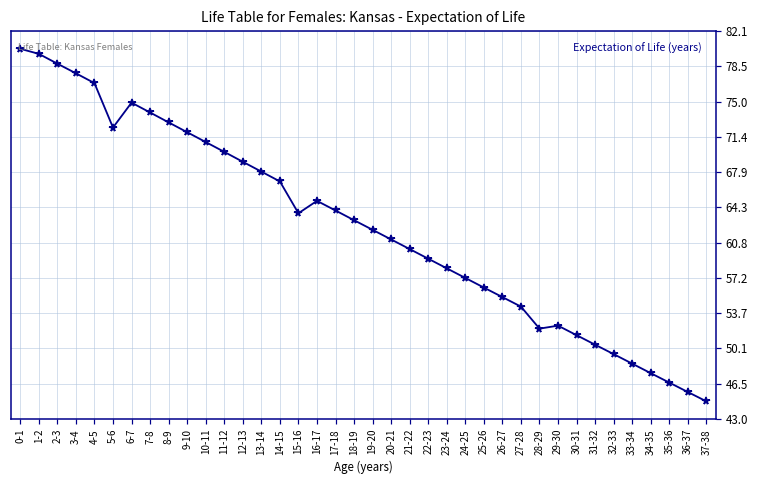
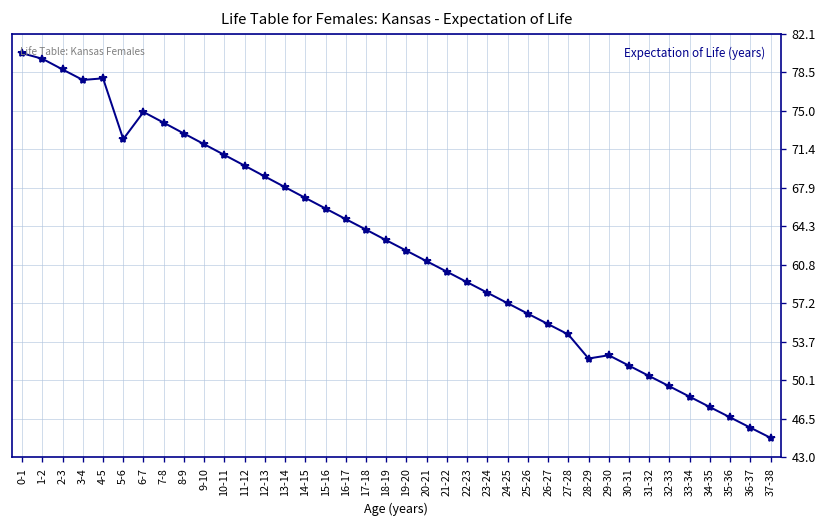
  {
    "0-1": 80,
    "1-2": 80,
    "2-3": 79,
    "3-4": 78,
-   "4-5": 77,
+   "4-5": 78,
    "5-6": 72,
    "6-7": 75,
    "7-8": 74,
    "8-9": 73,
    "9-10": 72,
    "10-11": 71,
    "11-12": 70,
    "12-13": 69,
    "13-14": 68,
    "14-15": 67,
-   "15-16": 64,
+   "15-16": 66,
    "16-17": 65,
    "17-18": 64,
    "18-19": 63,
    "19-20": 62,
    "20-21": 61,
    "21-22": 60,
    "22-23": 59,
    "23-24": 58,
    "24-25": 57,
    "25-26": 56,
    "26-27": 55,
    "27-28": 54,
    "28-29": 52,
    "29-30": 52,
    "30-31": 51,
    "31-32": 50,
    "32-33": 50,
    "33-34": 49,
    "34-35": 48,
    "35-36": 47,
    "36-37": 46,
    "37-38": 45
  }
